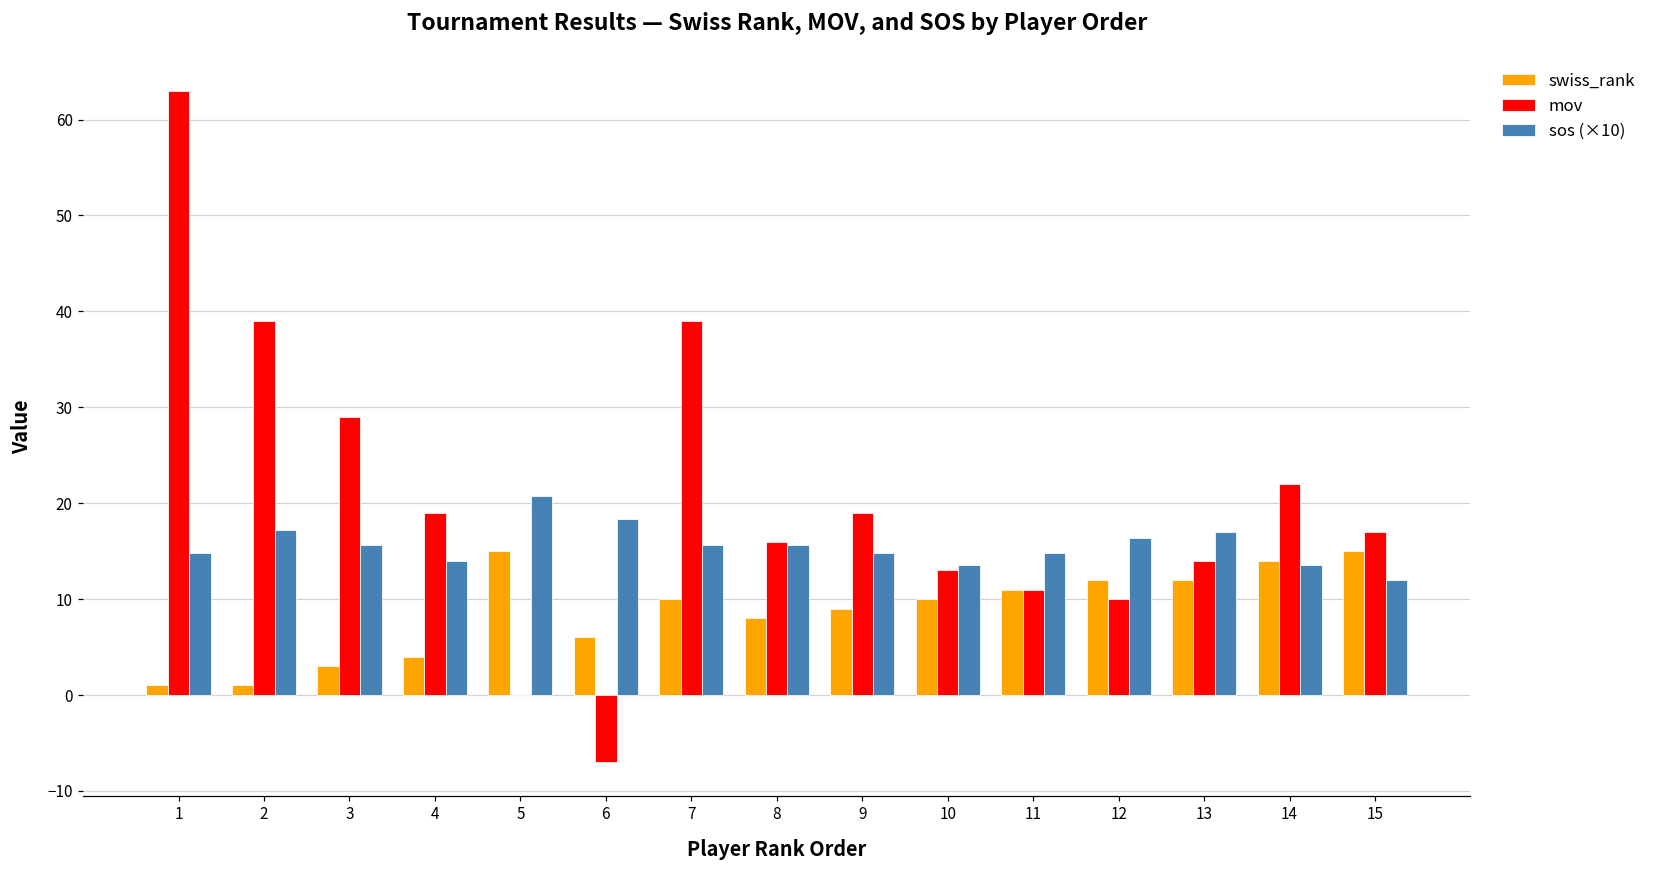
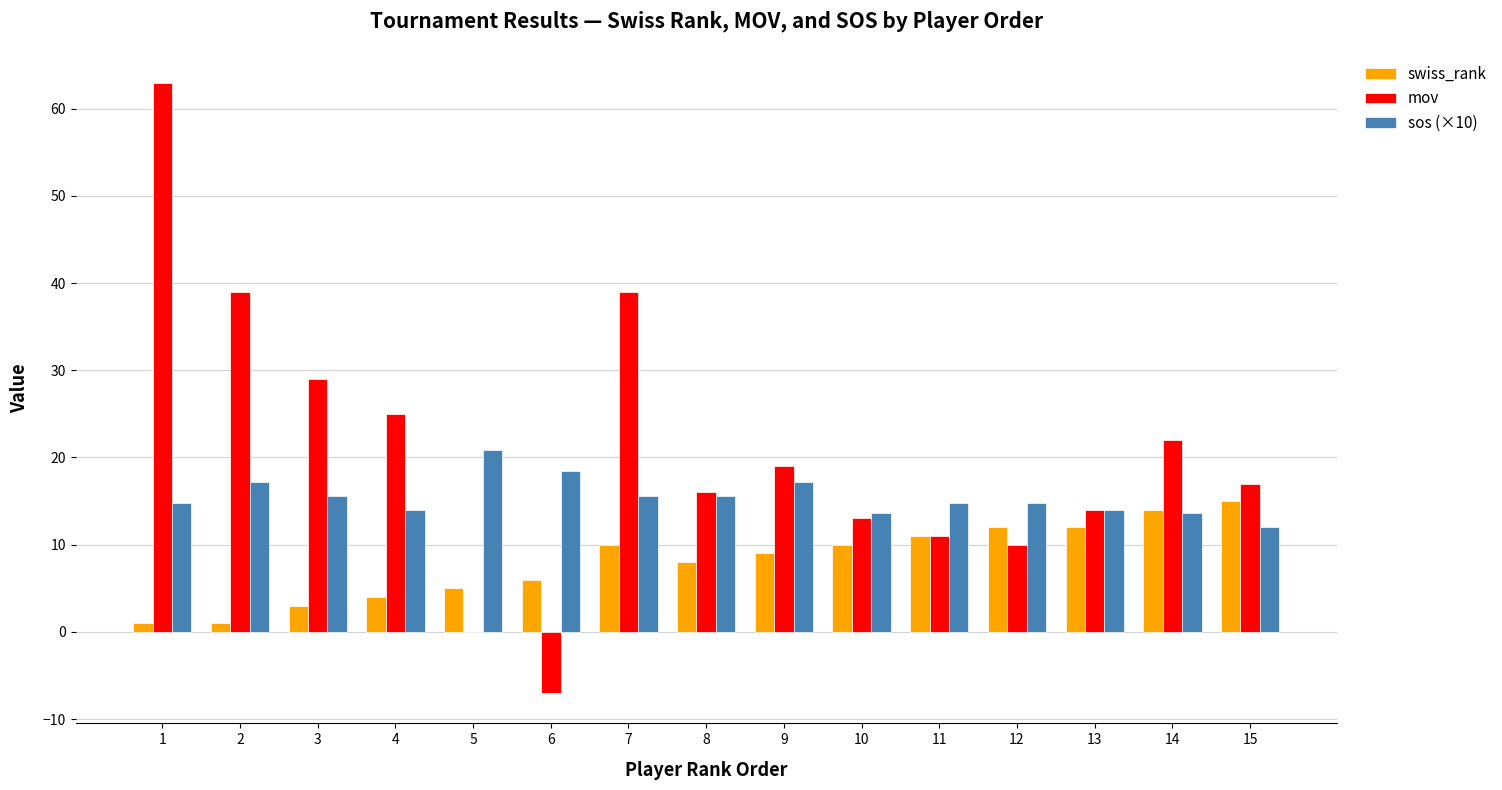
  {
    "swiss_rank": {
      "1": 1,
      "2": 1,
      "3": 3,
      "4": 4,
-     "5": 15,
+     "5": 5,
      "6": 6,
      "7": 10,
      "8": 8,
      "9": 9,
      "10": 10,
      "11": 11,
      "12": 12,
      "13": 12,
      "14": 14,
      "15": 15
    },
    "mov": {
      "1": 63,
      "2": 39,
      "3": 29,
-     "4": 19,
+     "4": 25,
      "5": 0,
      "6": -7,
      "7": 39,
      "8": 16,
      "9": 19,
      "10": 13,
      "11": 11,
      "12": 10,
      "13": 14,
      "14": 22,
      "15": 17
    },
    "sos (×10)": {
      "1": 15,
      "2": 17,
      "3": 16,
      "4": 14,
      "5": 21,
      "6": 18,
      "7": 16,
      "8": 16,
-     "9": 15,
+     "9": 17,
      "10": 14,
      "11": 15,
-     "12": 16,
-     "13": 17,
+     "12": 15,
+     "13": 14,
      "14": 14,
      "15": 12
    }
  }
